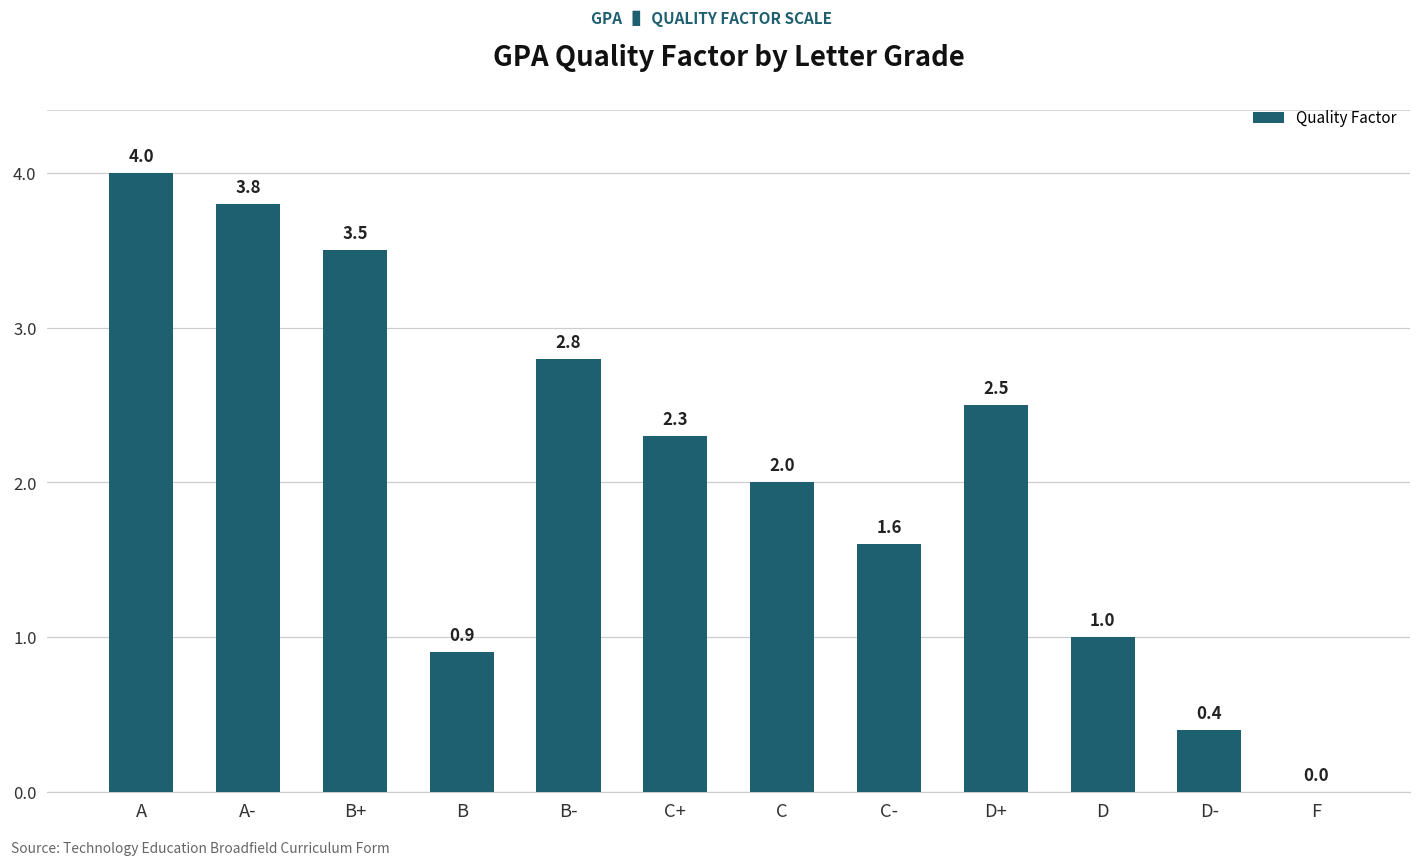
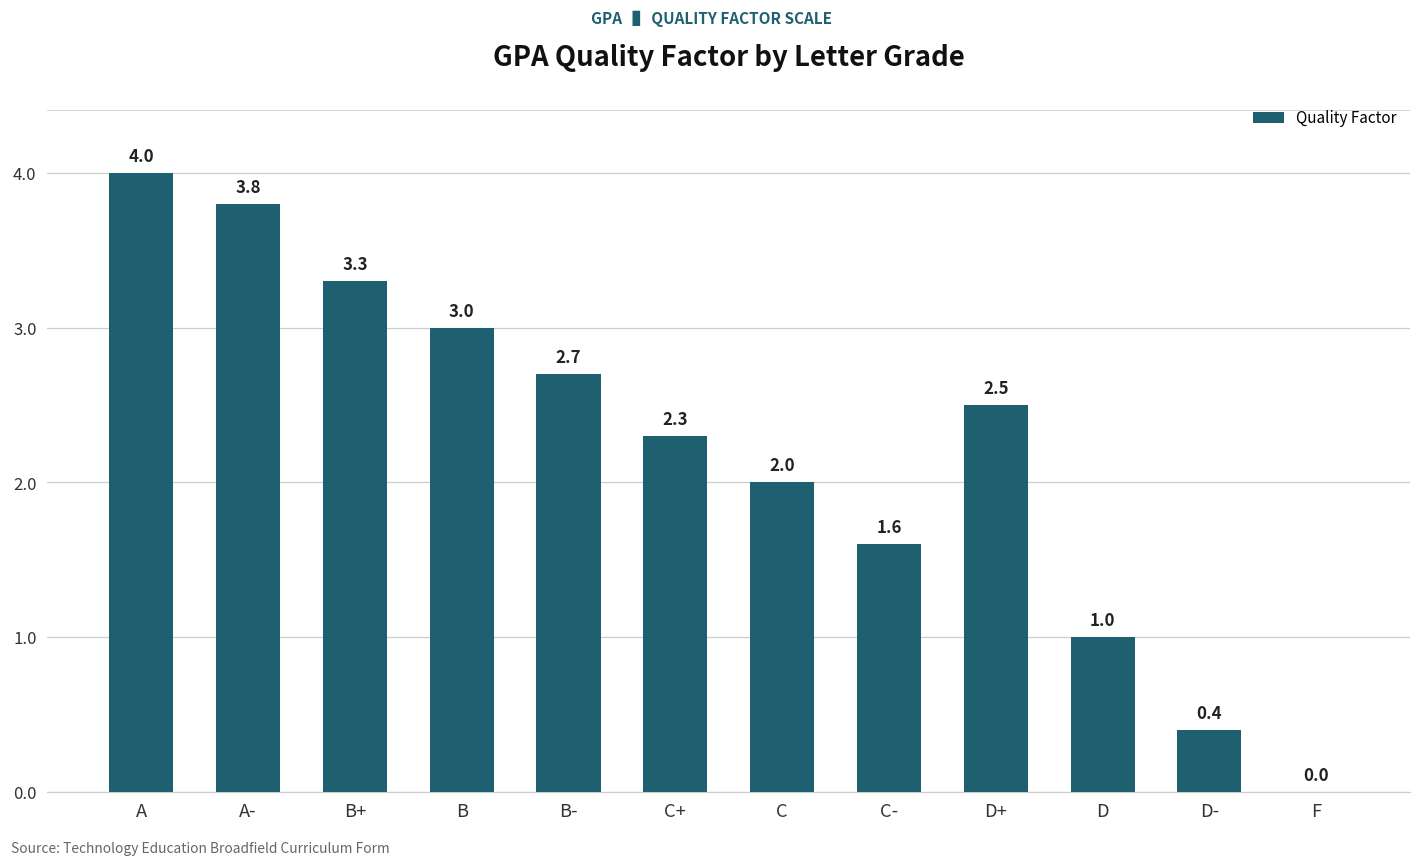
  {
    "A": 4.0,
    "A-": 3.8,
-   "B+": 3.5,
-   "B": 0.9,
-   "B-": 2.8,
+   "B+": 3.3,
+   "B": 3.0,
+   "B-": 2.7,
    "C+": 2.3,
    "C": 2.0,
    "C-": 1.6,
    "D+": 2.5,
    "D": 1.0,
    "D-": 0.4,
    "F": 0.0
  }
